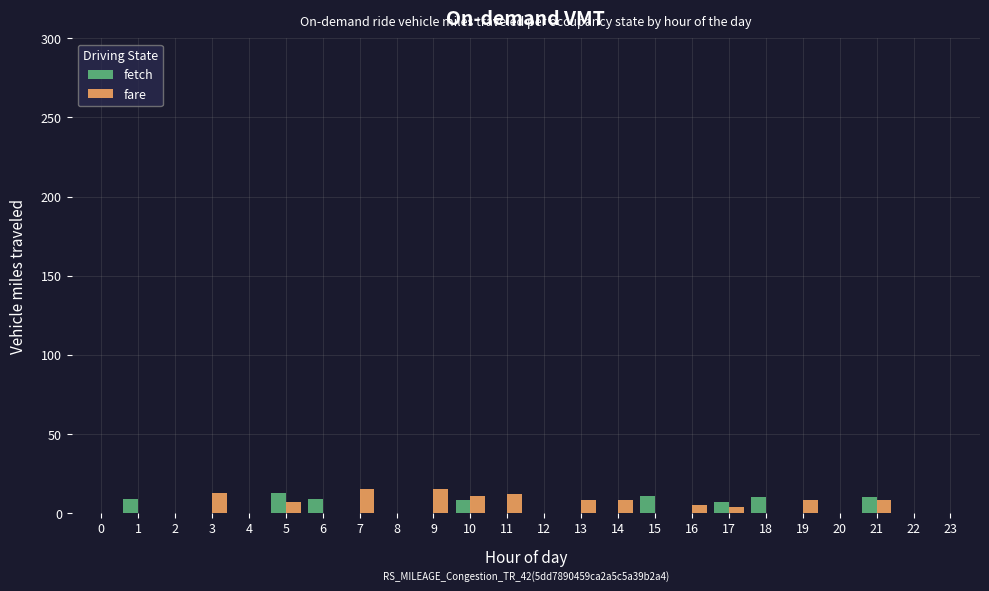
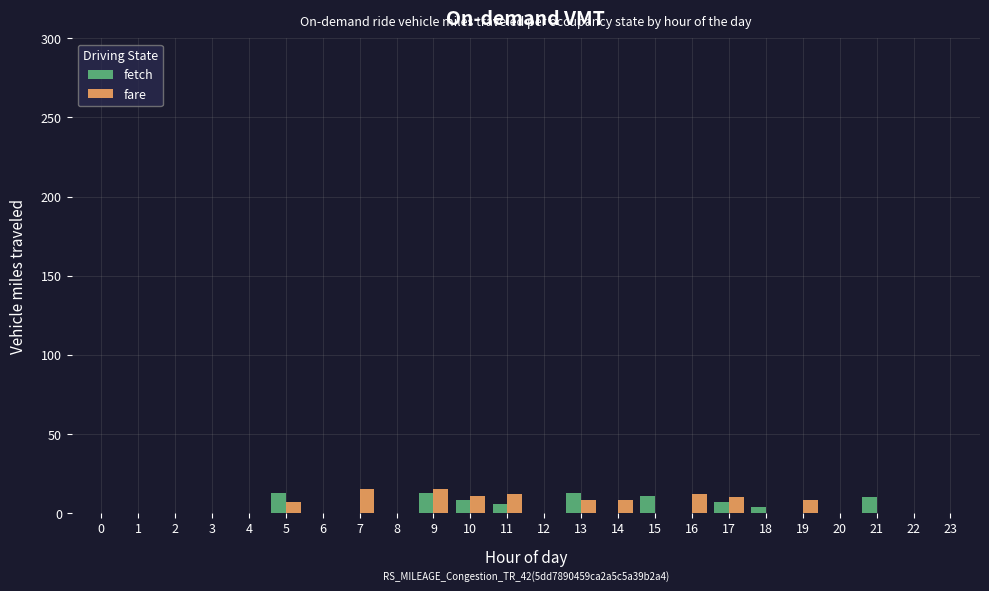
  {
    "fetch": {
      "0": 0,
-     "1": 9,
+     "1": 0,
      "2": 0,
      "3": 0,
      "4": 0,
      "5": 13,
-     "6": 9,
+     "6": 0,
      "7": 0,
      "8": 0,
-     "9": 0,
+     "9": 13,
      "10": 8,
-     "11": 0,
+     "11": 6,
      "12": 0,
-     "13": 0,
+     "13": 13,
      "14": 0,
      "15": 11,
      "16": 0,
      "17": 7,
-     "18": 10,
+     "18": 4,
      "19": 0,
      "20": 0,
      "21": 10,
      "22": 0,
      "23": 0
    },
    "fare": {
      "0": 0,
      "1": 0,
      "2": 0,
-     "3": 13,
+     "3": 0,
      "4": 0,
      "5": 7,
      "6": 0,
      "7": 15,
      "8": 0,
      "9": 15,
      "10": 11,
      "11": 12,
      "12": 0,
      "13": 8,
      "14": 8,
      "15": 0,
-     "16": 5,
-     "17": 4,
+     "16": 12,
+     "17": 10,
      "18": 0,
      "19": 8,
      "20": 0,
-     "21": 8,
+     "21": 0,
      "22": 0,
      "23": 0
    }
  }
